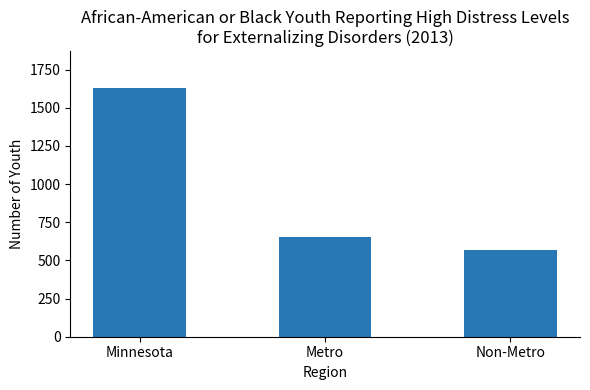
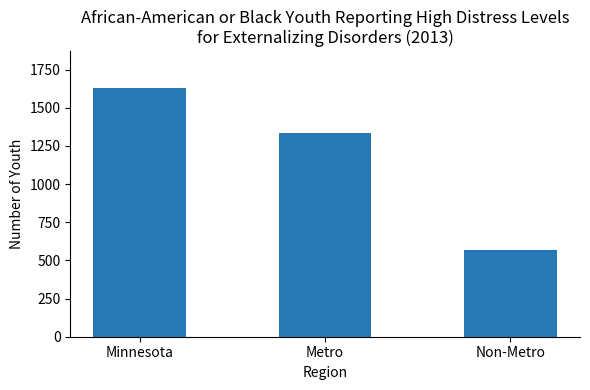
  {
    "Minnesota": 1630,
-   "Metro": 650,
+   "Metro": 1340,
    "Non-Metro": 570
  }
